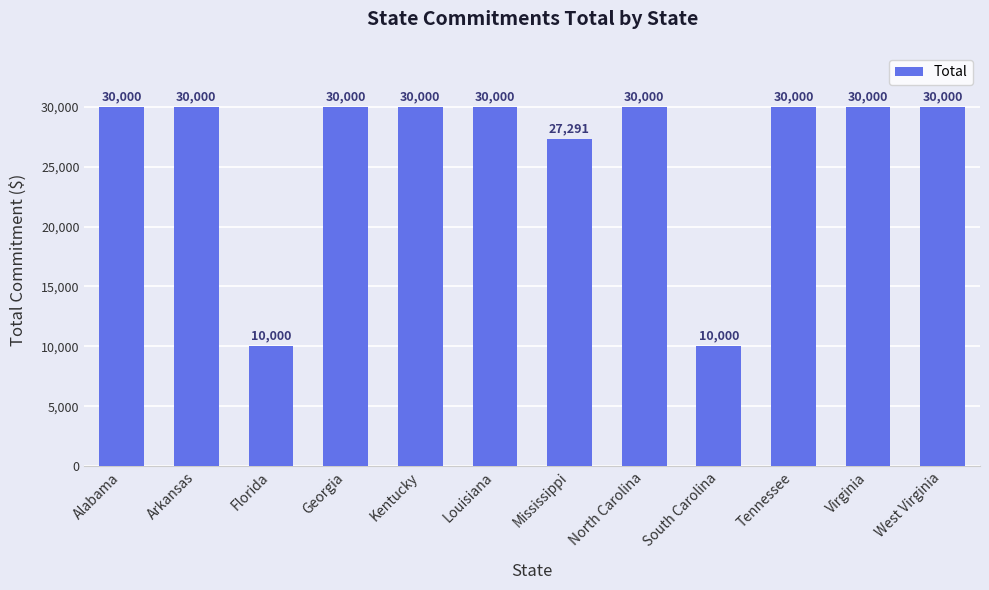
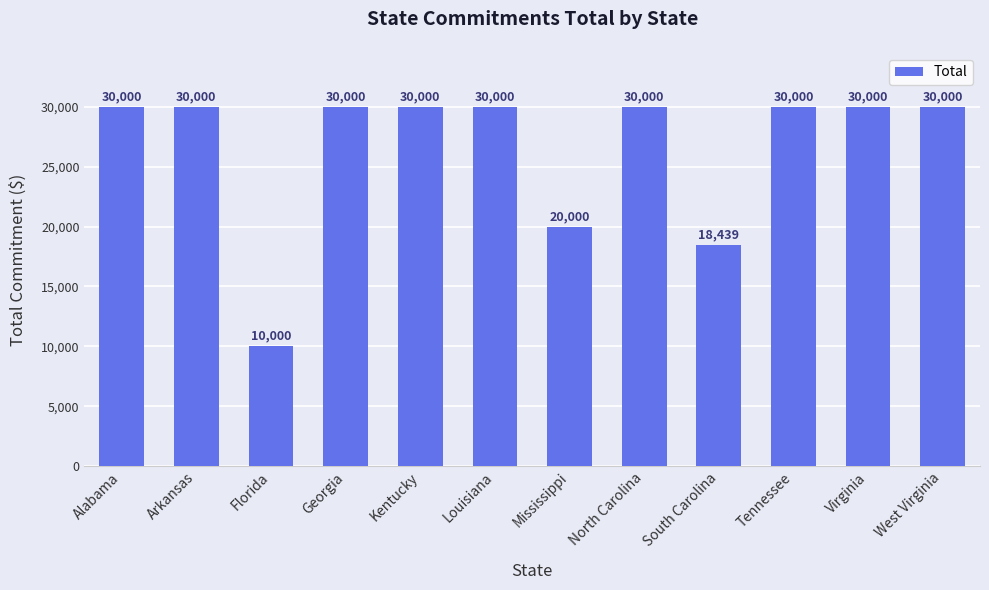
  {
    "Alabama": "30,000",
    "Arkansas": "30,000",
    "Florida": "10,000",
    "Georgia": "30,000",
    "Kentucky": "30,000",
    "Louisiana": "30,000",
-   "Mississippi": "27,291",
+   "Mississippi": "20,000",
    "North Carolina": "30,000",
-   "South Carolina": "10,000",
+   "South Carolina": "18,439",
    "Tennessee": "30,000",
    "Virginia": "30,000",
    "West Virginia": "30,000"
  }
